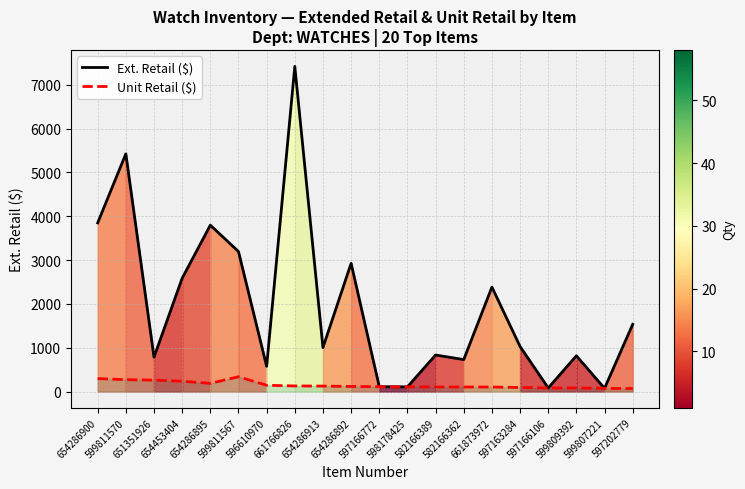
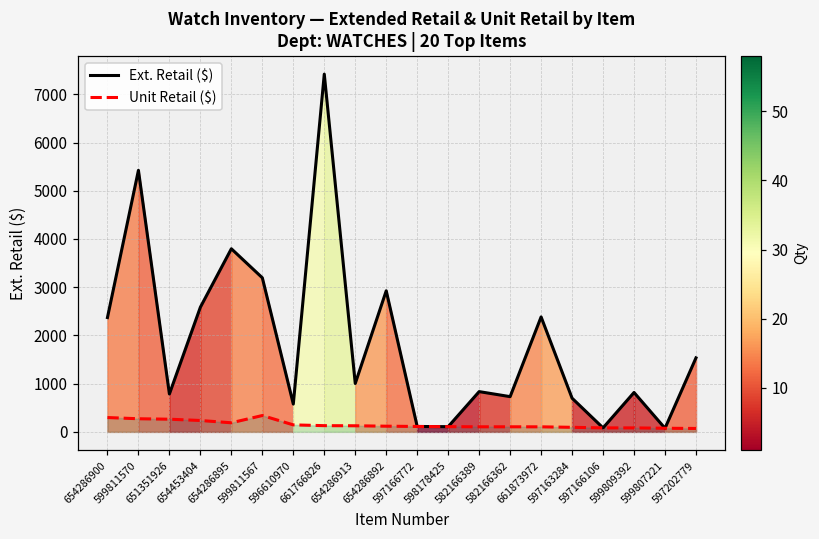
  {
    "Ext. Retail ($)": {
-     "654286900": 3800,
-     "597163284": 1000
+     "654286900": 2400,
+     "597163284": 700
    },
    "Unit Retail ($)": {
      "654286900": 300,
      "599811570": 300,
      "651351926": 300,
      "654453404": 200,
      "654286895": 200,
      "599811567": 300,
      "596610970": 100,
      "661766826": 100,
      "654286913": 100,
      "654286892": 100,
      "582166389": 100,
      "582166362": 100,
      "661873972": 100,
      "597163284": 100,
      "599809392": 100,
      "597202779": 100
    }
  }
